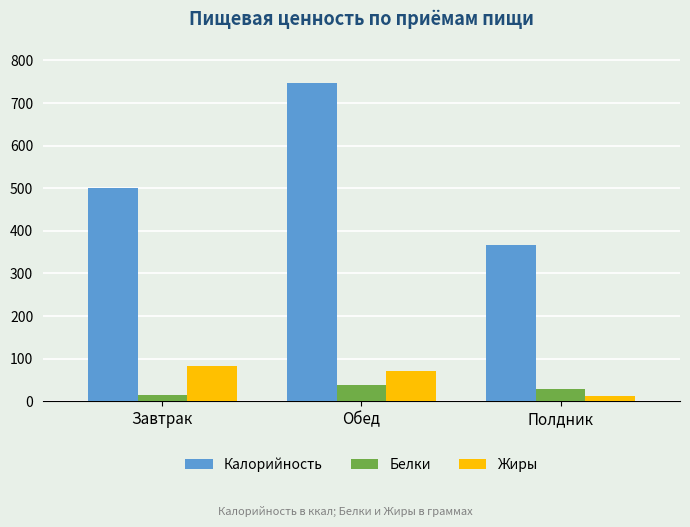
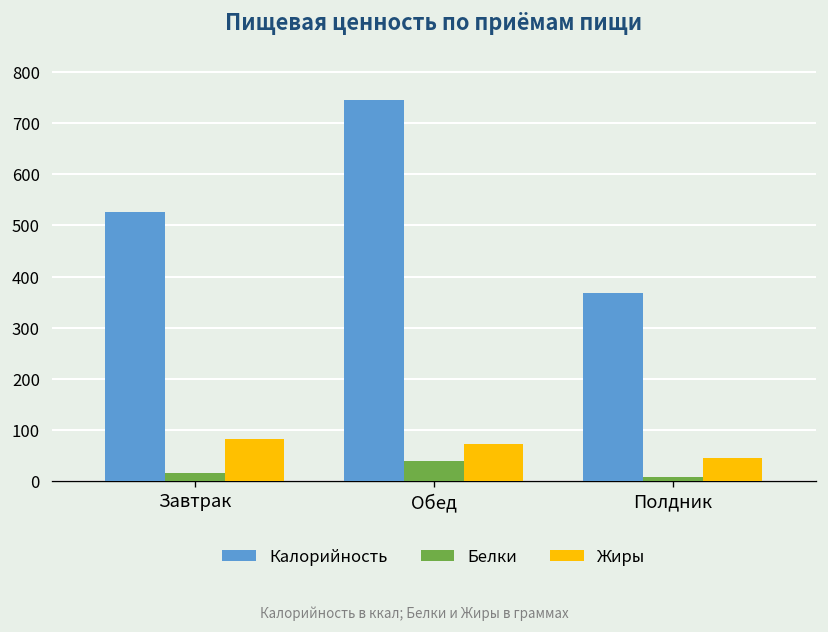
  {
    "Калорийность": {
-     "Завтрак": 500,
+     "Завтрак": 530,
      "Обед": 750,
      "Полдник": 370
    },
    "Белки": {
      "Завтрак": 10,
      "Обед": 40,
-     "Полдник": 30
+     "Полдник": 10
    },
    "Жиры": {
      "Завтрак": 80,
      "Обед": 70,
-     "Полдник": 10
+     "Полдник": 50
    }
  }
